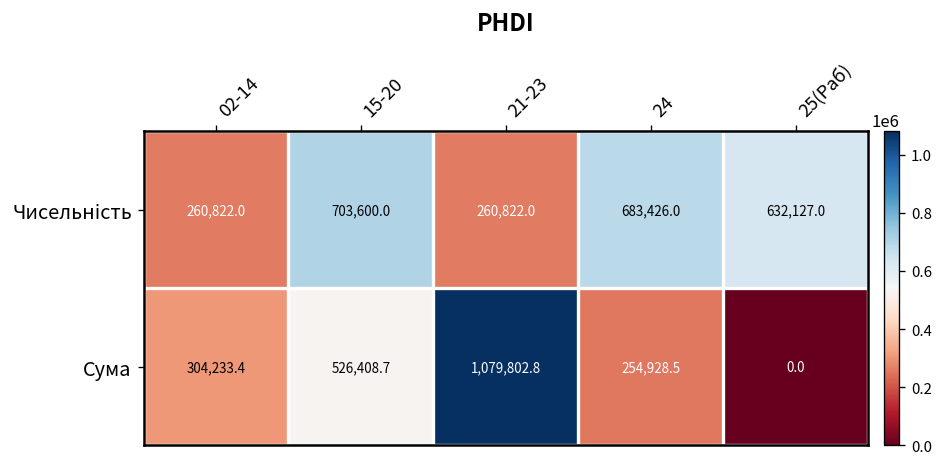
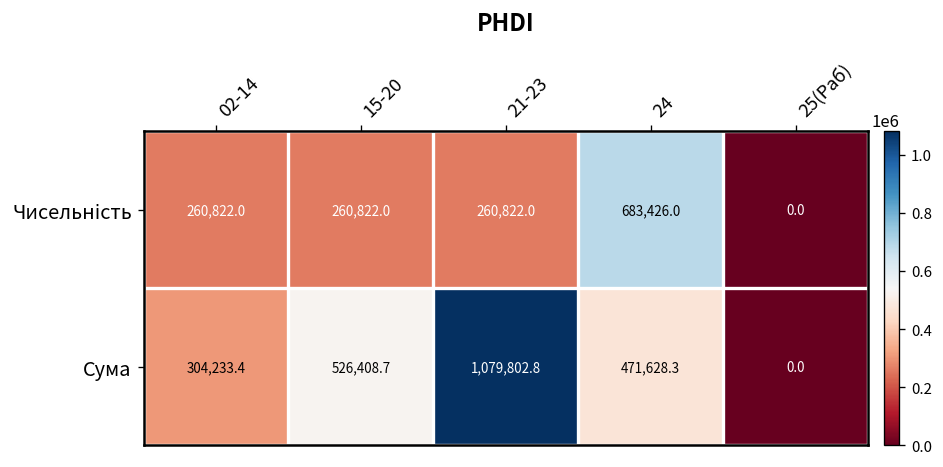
  {
    "Чисельність": {
      "02-14": "260,822.0",
-     "15-20": "703,600.0",
+     "15-20": "260,822.0",
      "21-23": "260,822.0",
      "24": "683,426.0",
-     "25(Раб)": "632,127.0"
+     "25(Раб)": "0.0"
    },
    "Сума": {
      "02-14": "304,233.4",
      "15-20": "526,408.7",
      "21-23": "1,079,802.8",
-     "24": "254,928.5",
+     "24": "471,628.3",
      "25(Раб)": "0.0"
    }
  }
